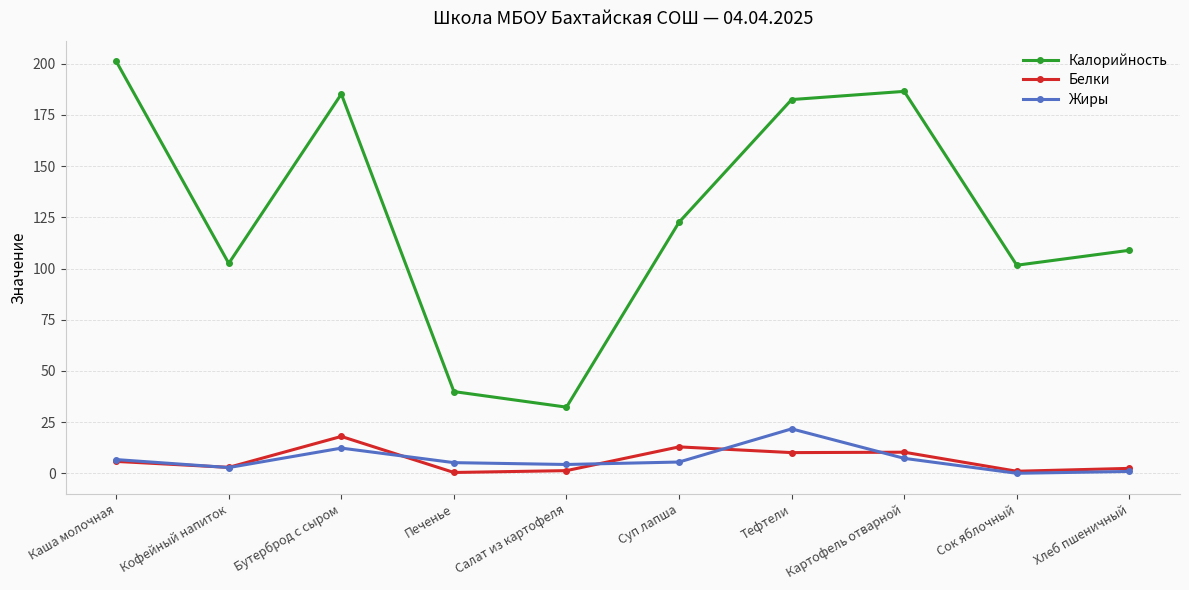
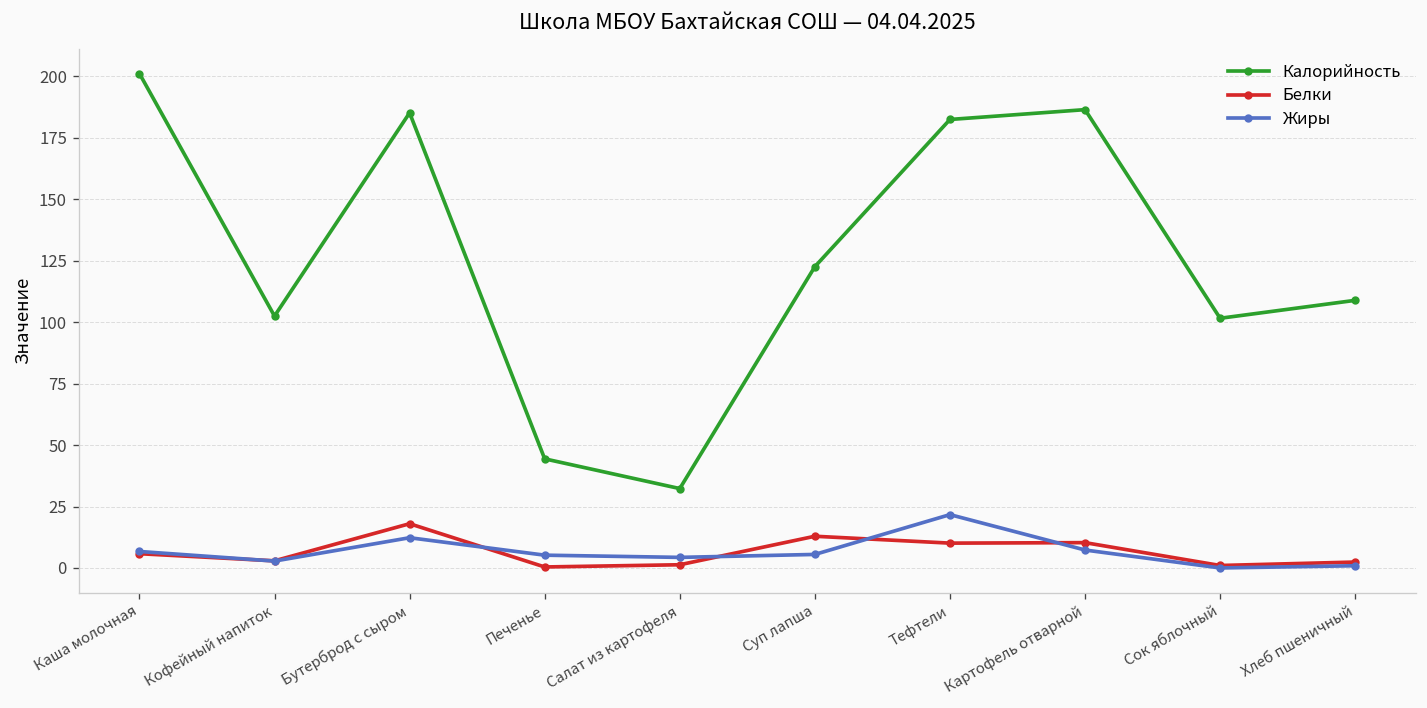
  {
    "Калорийность": {
      "Каша молочная": 201,
      "Кофейный напиток": 103,
      "Бутерброд с сыром": 185,
-     "Печенье": 40,
+     "Печенье": 44,
      "Салат из картофеля": 32,
      "Суп лапша": 123,
      "Тефтели": 183,
      "Картофель отварной": 187,
      "Сок яблочный": 102,
      "Хлеб пшеничный": 109
    },
    "Белки": {
      "Бутерброд с сыром": 18,
      "Печенье": 0,
      "Салат из картофеля": 1,
      "Суп лапша": 13,
      "Тефтели": 10,
      "Картофель отварной": 10,
      "Хлеб пшеничный": 2
    },
    "Жиры": {
      "Бутерброд с сыром": 12,
      "Печенье": 5,
      "Салат из картофеля": 4,
      "Суп лапша": 6,
      "Тефтели": 22,
      "Картофель отварной": 7,
      "Хлеб пшеничный": 1
    }
  }
